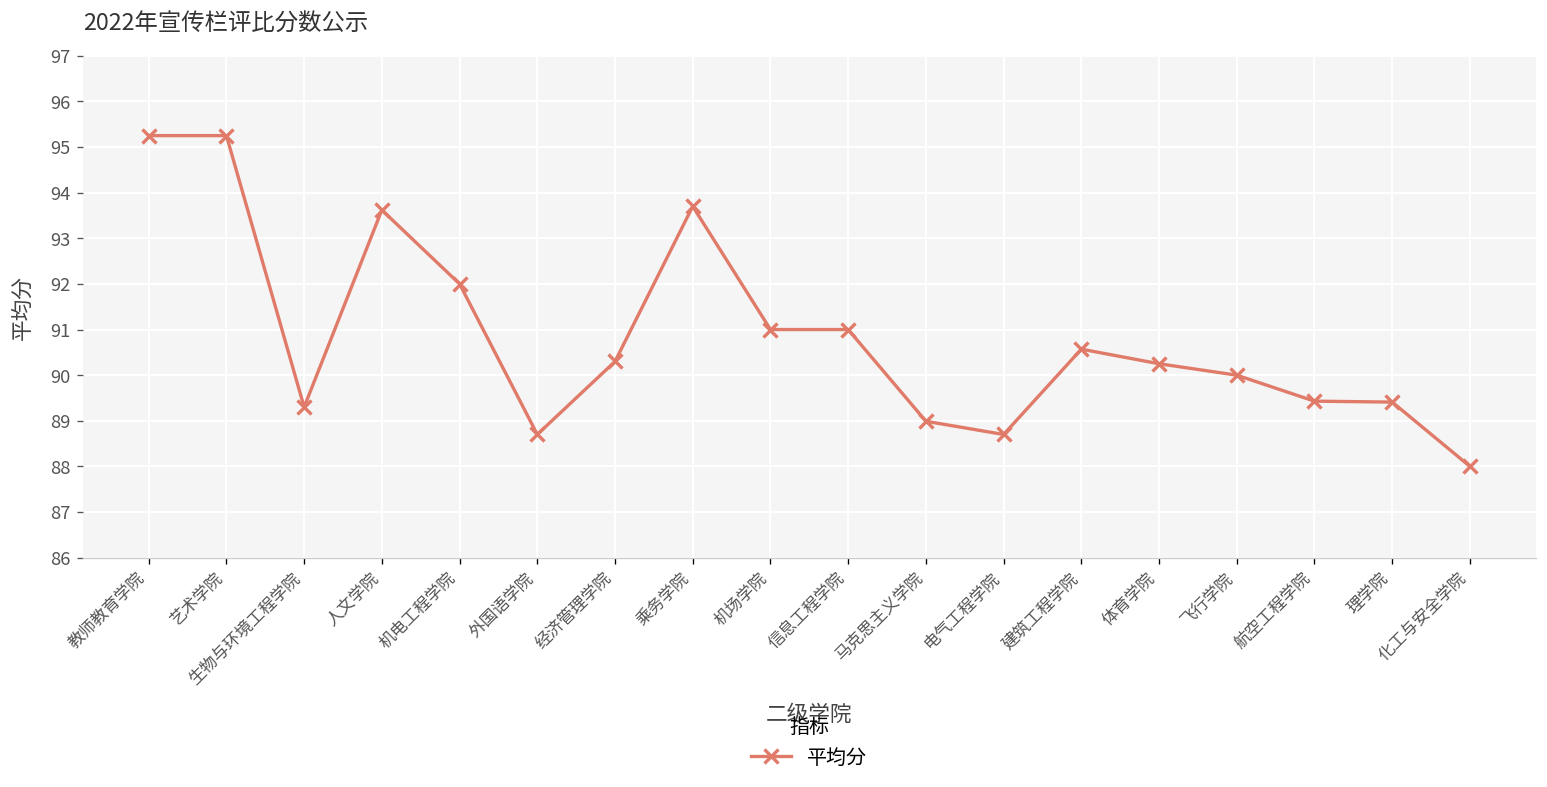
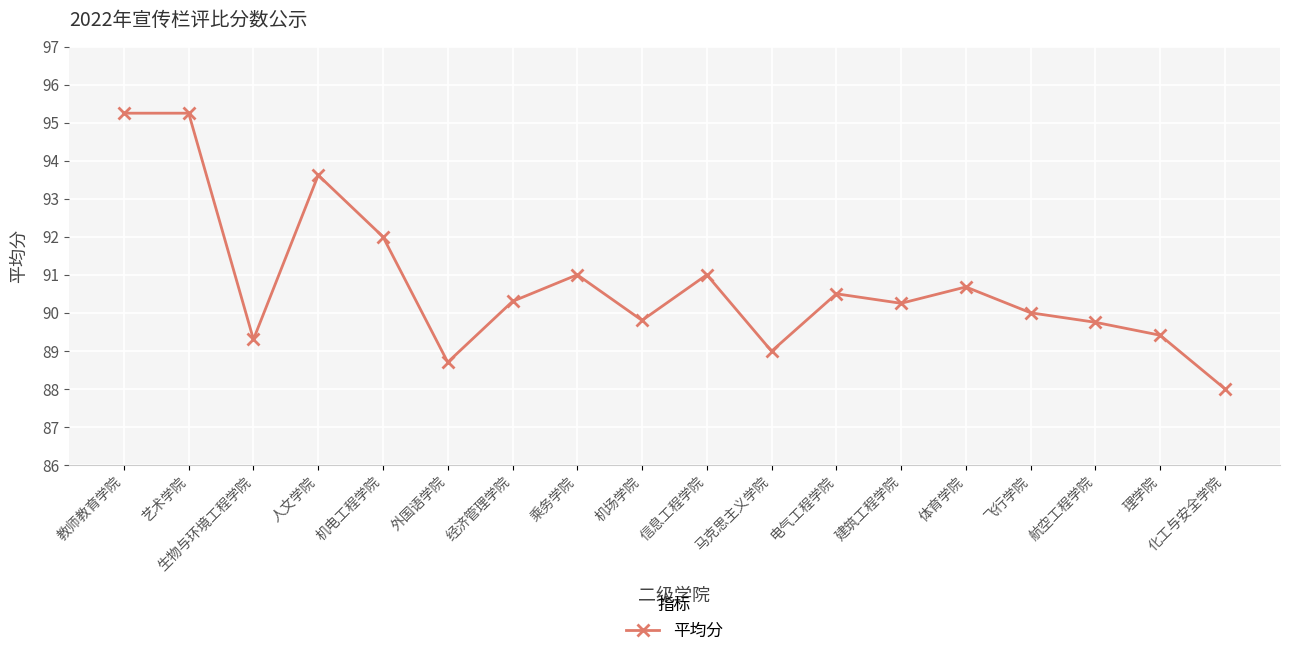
  {
    "教师教育学院": 95.3,
    "艺术学院": 95.3,
    "生物与环境工程学院": 89.3,
    "人文学院": 93.6,
    "机电工程学院": 92.0,
    "外国语学院": 88.7,
    "经济管理学院": 90.3,
-   "乘务学院": 93.7,
-   "机场学院": 91.0,
+   "乘务学院": 91.0,
+   "机场学院": 89.8,
    "信息工程学院": 91.0,
    "马克思主义学院": 89.0,
-   "电气工程学院": 88.7,
-   "建筑工程学院": 90.6,
-   "体育学院": 90.3,
+   "电气工程学院": 90.5,
+   "建筑工程学院": 90.3,
+   "体育学院": 90.7,
    "飞行学院": 90.0,
-   "航空工程学院": 89.4,
+   "航空工程学院": 89.8,
    "理学院": 89.4,
    "化工与安全学院": 88.0
  }
